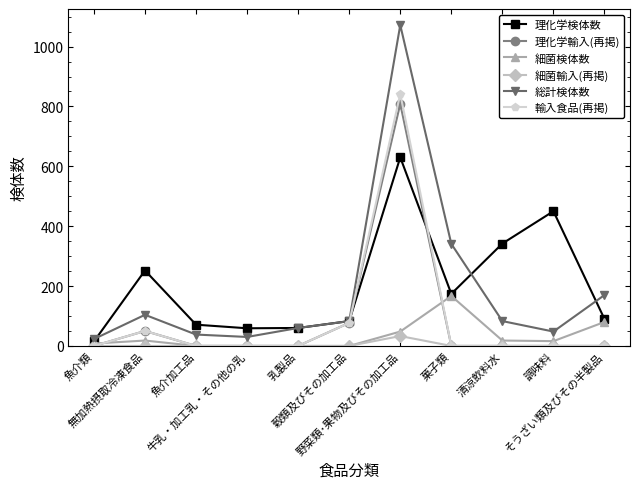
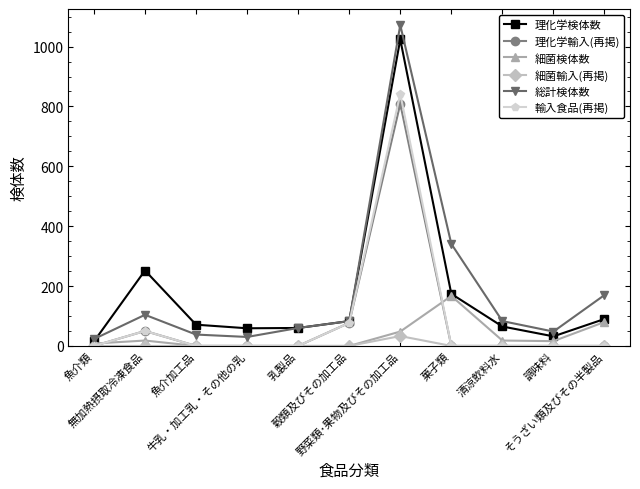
  {
    "理化学検体数": {
      "無加熱摂取冷凍食品": 250,
      "魚介加工品": 70,
      "牛乳・加工乳・その他の乳": 60,
-     "野菜類･果物及びその加工品": 630,
-     "清涼飲料水": 340,
-     "調味料": 450,
+     "野菜類･果物及びその加工品": 1020,
+     "清涼飲料水": 70,
+     "調味料": 30,
      "そうざい類及びその半製品": 90
    }
  }
